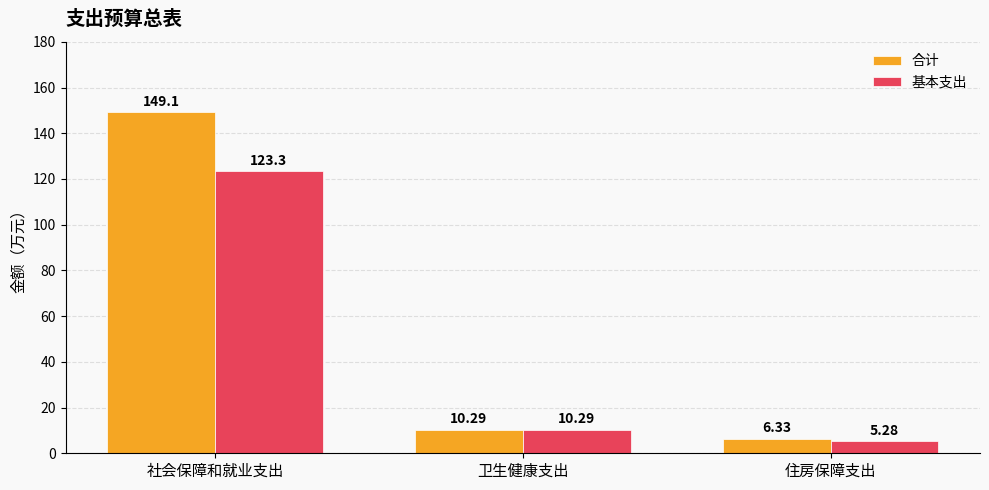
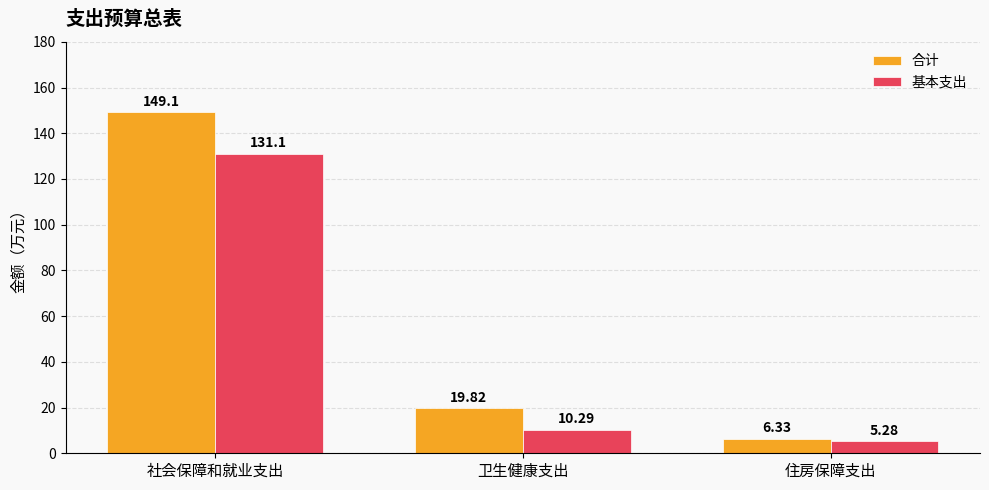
  {
    "合计": {
      "社会保障和就业支出": 149.1,
-     "卫生健康支出": 10.29,
+     "卫生健康支出": 19.82,
      "住房保障支出": 6.33
    },
    "基本支出": {
-     "社会保障和就业支出": 123.3,
+     "社会保障和就业支出": 131.1,
      "卫生健康支出": 10.29,
      "住房保障支出": 5.28
    }
  }
